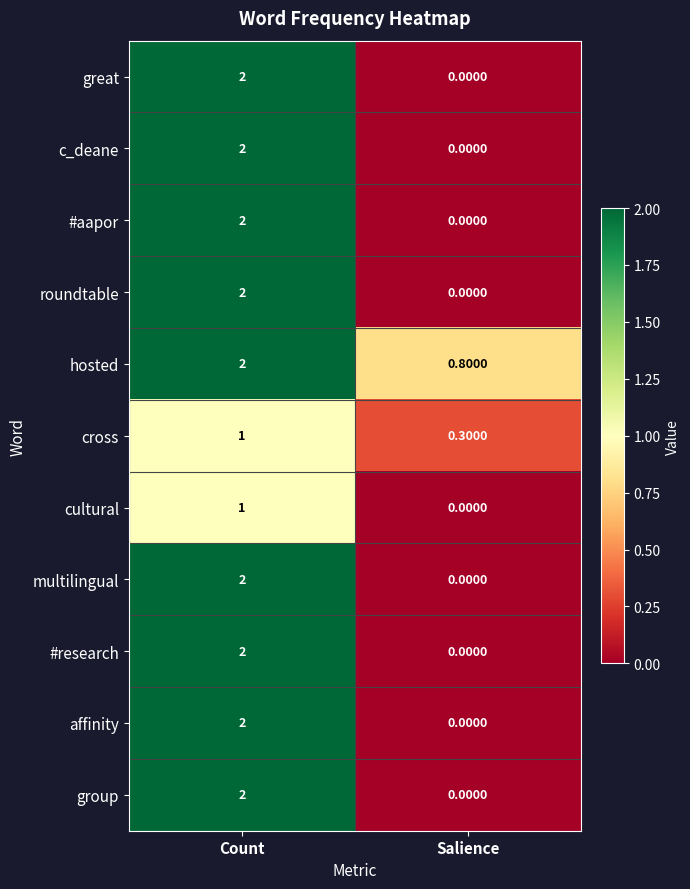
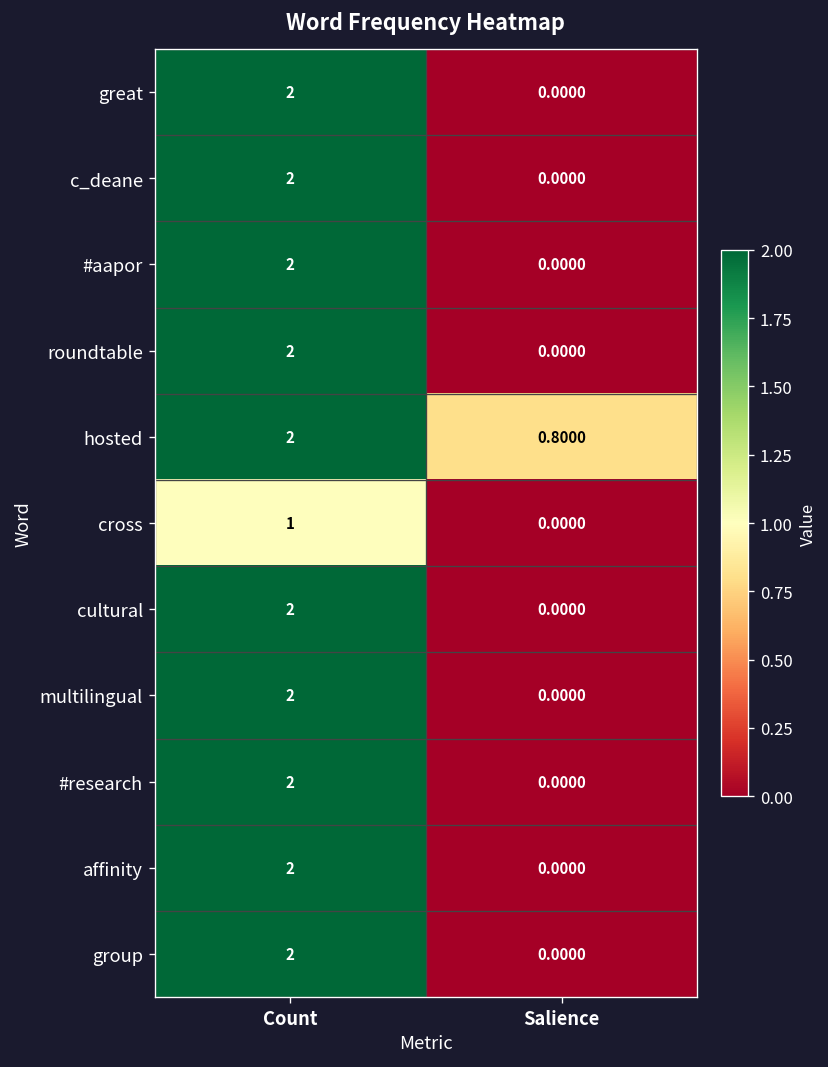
  {
    "great": {
      "Count": 2,
      "Salience": 0.0000
    },
    "c_deane": {
      "Count": 2,
      "Salience": 0.0000
    },
    "#aapor": {
      "Count": 2,
      "Salience": 0.0000
    },
    "roundtable": {
      "Count": 2,
      "Salience": 0.0000
    },
    "hosted": {
      "Count": 2,
      "Salience": 0.8000
    },
    "cross": {
      "Count": 1,
-     "Salience": 0.3000
+     "Salience": 0.0000
    },
    "cultural": {
-     "Count": 1,
+     "Count": 2,
      "Salience": 0.0000
    },
    "multilingual": {
      "Count": 2,
      "Salience": 0.0000
    },
    "#research": {
      "Count": 2,
      "Salience": 0.0000
    },
    "affinity": {
      "Count": 2,
      "Salience": 0.0000
    },
    "group": {
      "Count": 2,
      "Salience": 0.0000
    }
  }
